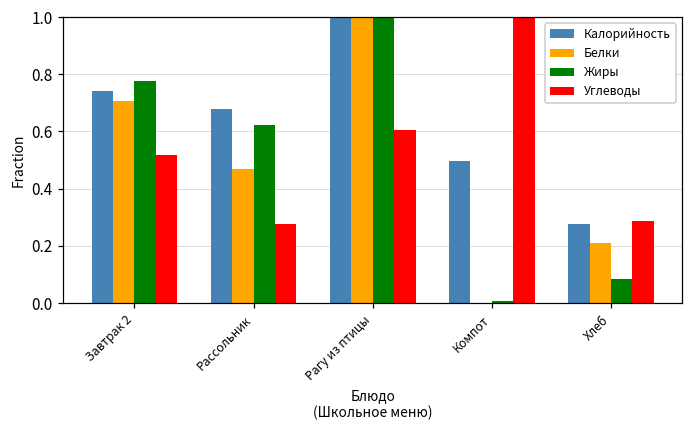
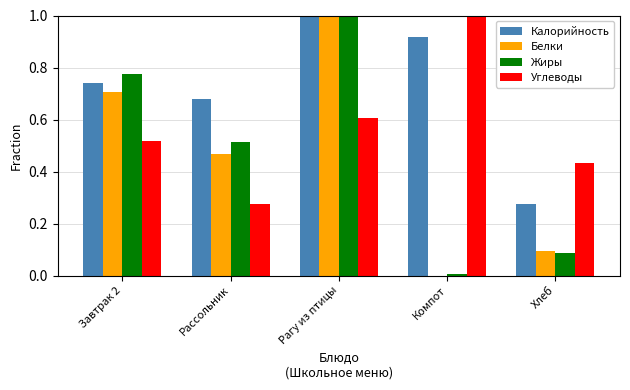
  {
    "Калорийность": {
      "Завтрак 2": 0.74,
      "Рассольник": 0.68,
      "Рагу из птицы": 1.00,
-     "Компот": 0.50,
+     "Компот": 0.92,
      "Хлеб": 0.28
    },
    "Белки": {
      "Завтрак 2": 0.71,
      "Рассольник": 0.47,
      "Рагу из птицы": 1.00,
      "Компот": 0.00,
-     "Хлеб": 0.21
+     "Хлеб": 0.09
    },
    "Жиры": {
      "Завтрак 2": 0.78,
-     "Рассольник": 0.62,
+     "Рассольник": 0.51,
      "Рагу из птицы": 1.00,
      "Хлеб": 0.08
    },
    "Углеводы": {
      "Завтрак 2": 0.52,
      "Рассольник": 0.28,
      "Рагу из птицы": 0.61,
      "Компот": 1.00,
-     "Хлеб": 0.29
+     "Хлеб": 0.43
    }
  }
